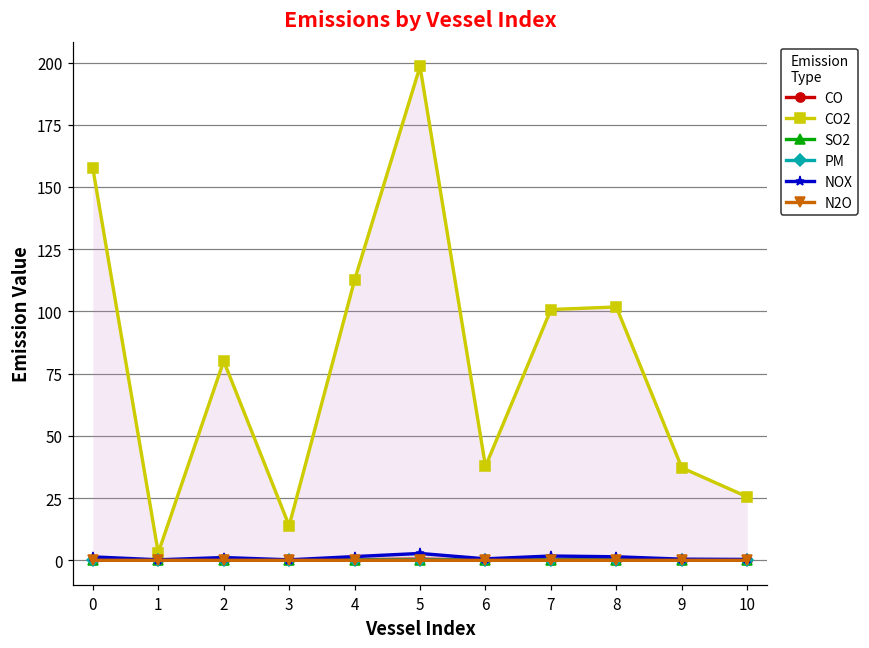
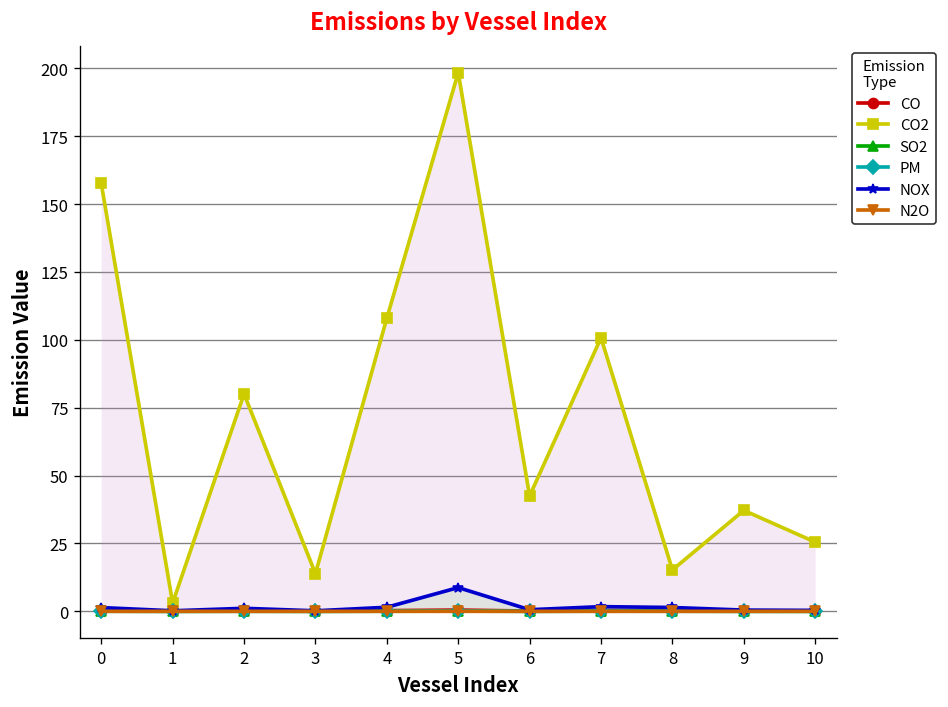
  {
    "CO2": {
      "0": 158,
      "1": 3,
      "2": 80,
      "3": 14,
-     "4": 113,
+     "4": 108,
      "5": 198,
-     "6": 38,
+     "6": 42,
      "7": 101,
-     "8": 102,
+     "8": 15,
      "9": 37,
      "10": 25
    },
    "NOX": {
      "0": 1,
      "4": 1,
-     "5": 3,
+     "5": 9,
      "7": 2,
      "8": 1
    }
  }
